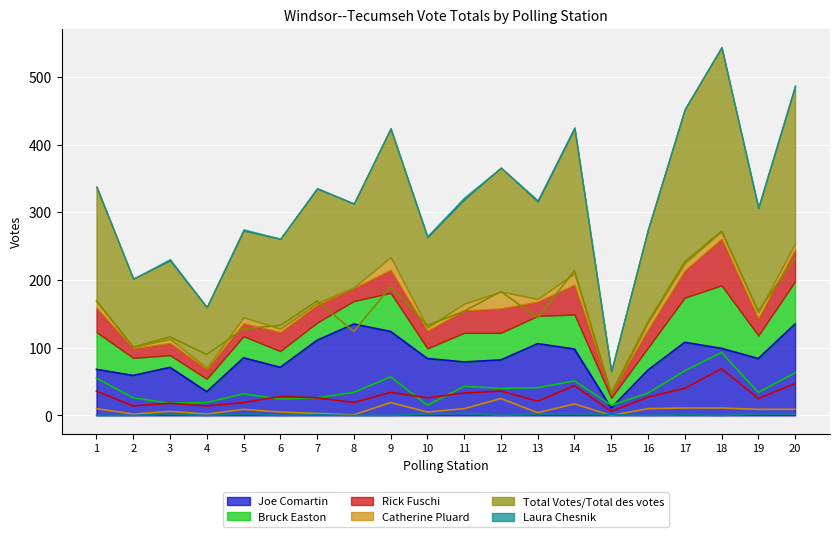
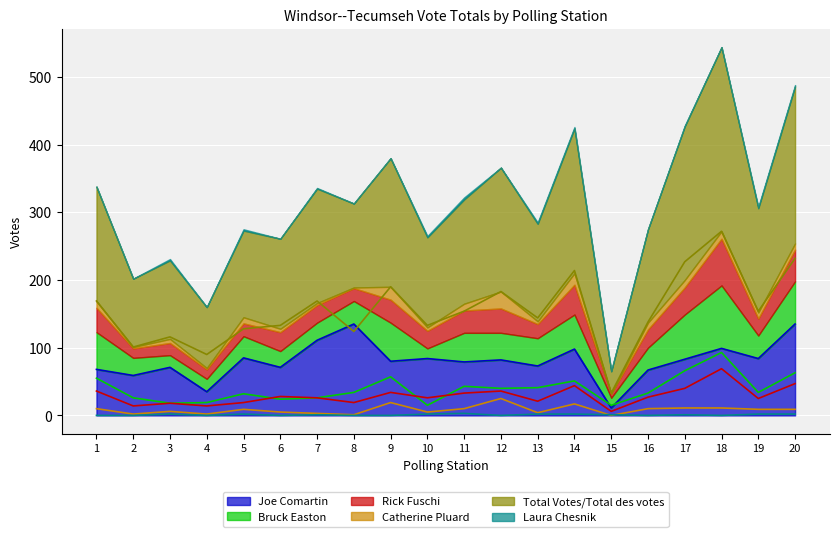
  {
    "Joe Comartin": {
      "1": 70,
      "2": 60,
      "3": 70,
      "4": 40,
      "5": 90,
      "6": 70,
      "7": 110,
      "8": 140,
-     "9": 120,
+     "9": 80,
      "10": 80,
      "11": 80,
      "12": 80,
-     "13": 110,
+     "13": 70,
      "14": 100,
      "15": 10,
      "16": 70,
-     "17": 110,
+     "17": 80,
      "18": 100,
      "19": 80,
      "20": 140
    }
  }
